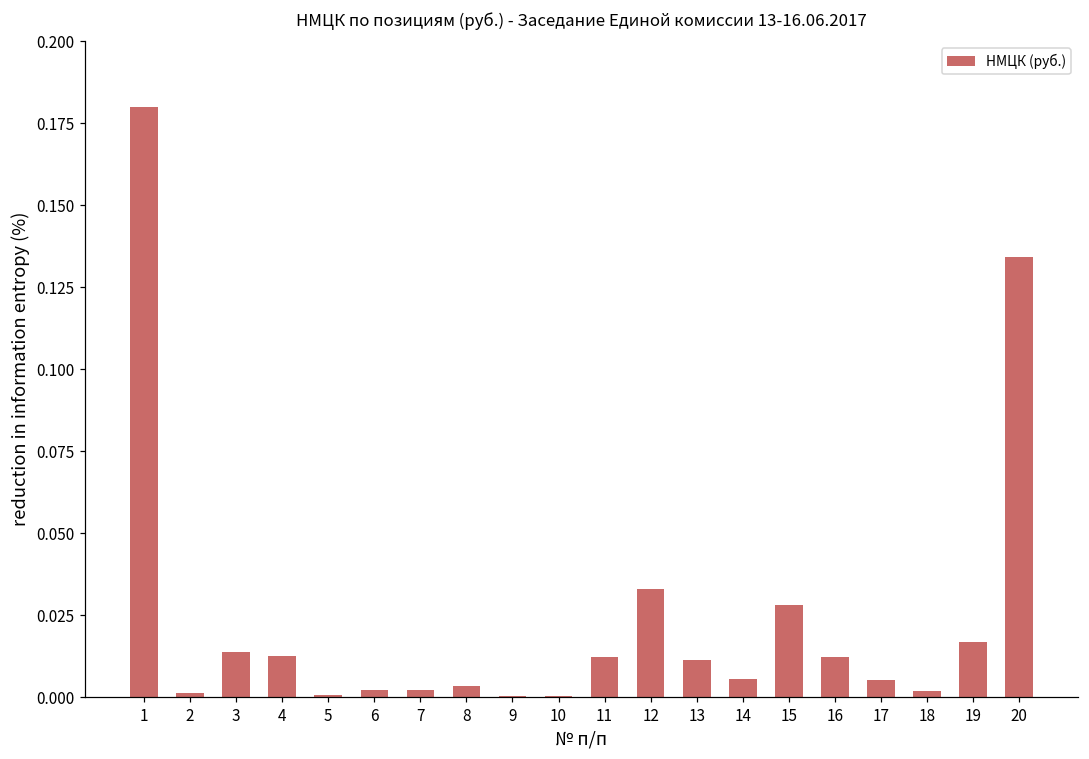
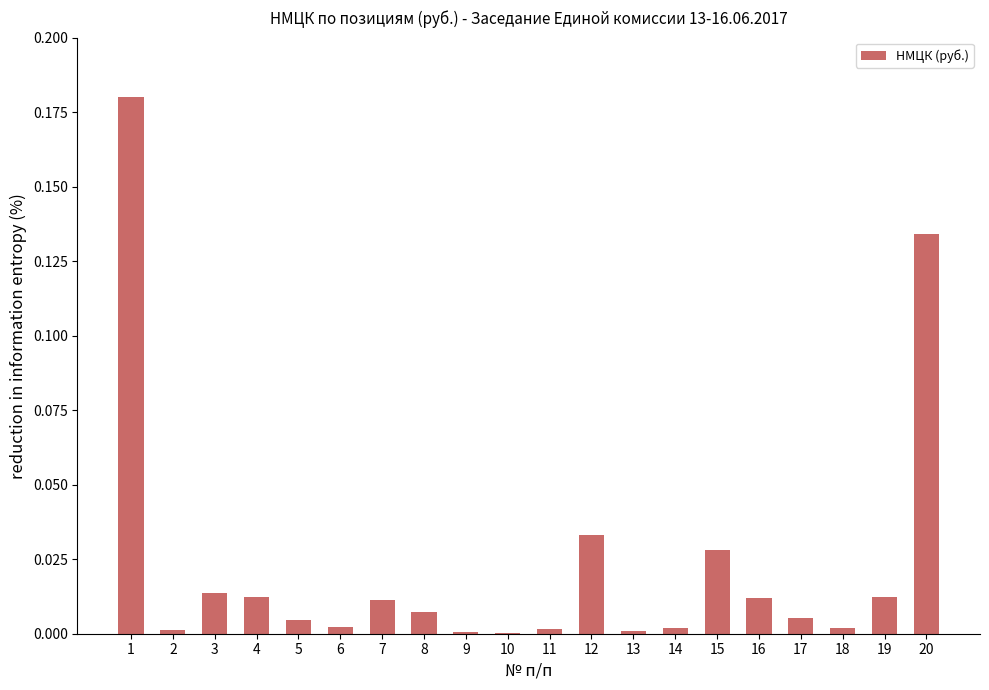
  {
    "1": 0.180,
    "2": 0.001,
    "3": 0.014,
    "4": 0.012,
-   "5": 0.001,
+   "5": 0.004,
    "6": 0.002,
-   "7": 0.002,
-   "8": 0.003,
-   "11": 0.012,
+   "7": 0.011,
+   "8": 0.007,
+   "11": 0.002,
    "12": 0.033,
-   "13": 0.011,
-   "14": 0.005,
+   "13": 0.001,
+   "14": 0.002,
    "15": 0.028,
    "16": 0.012,
    "17": 0.005,
    "18": 0.002,
-   "19": 0.017,
+   "19": 0.012,
    "20": 0.134
  }
